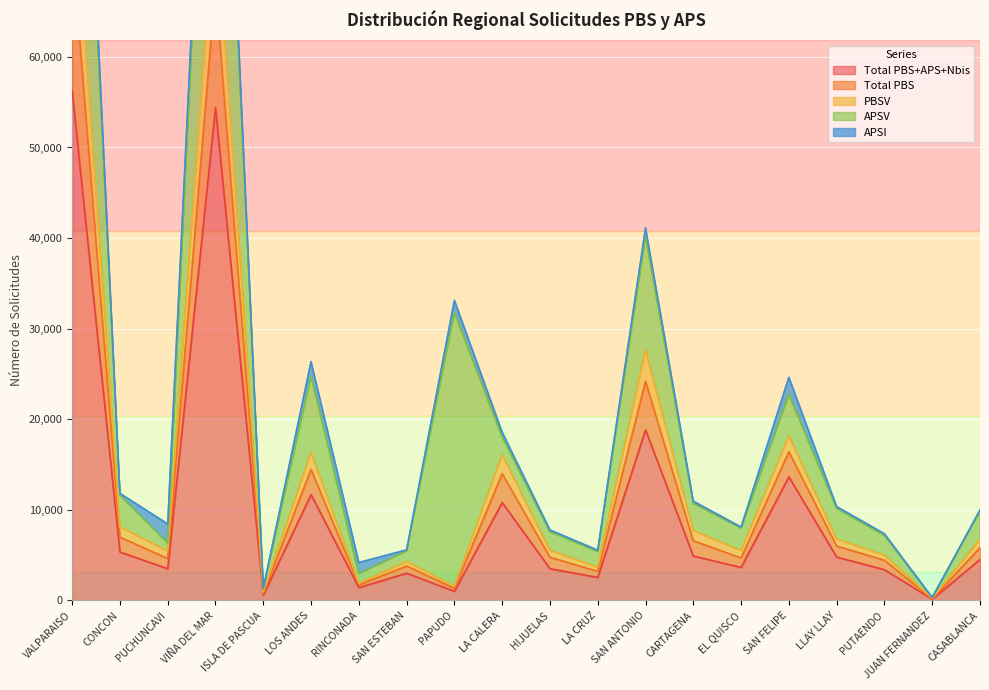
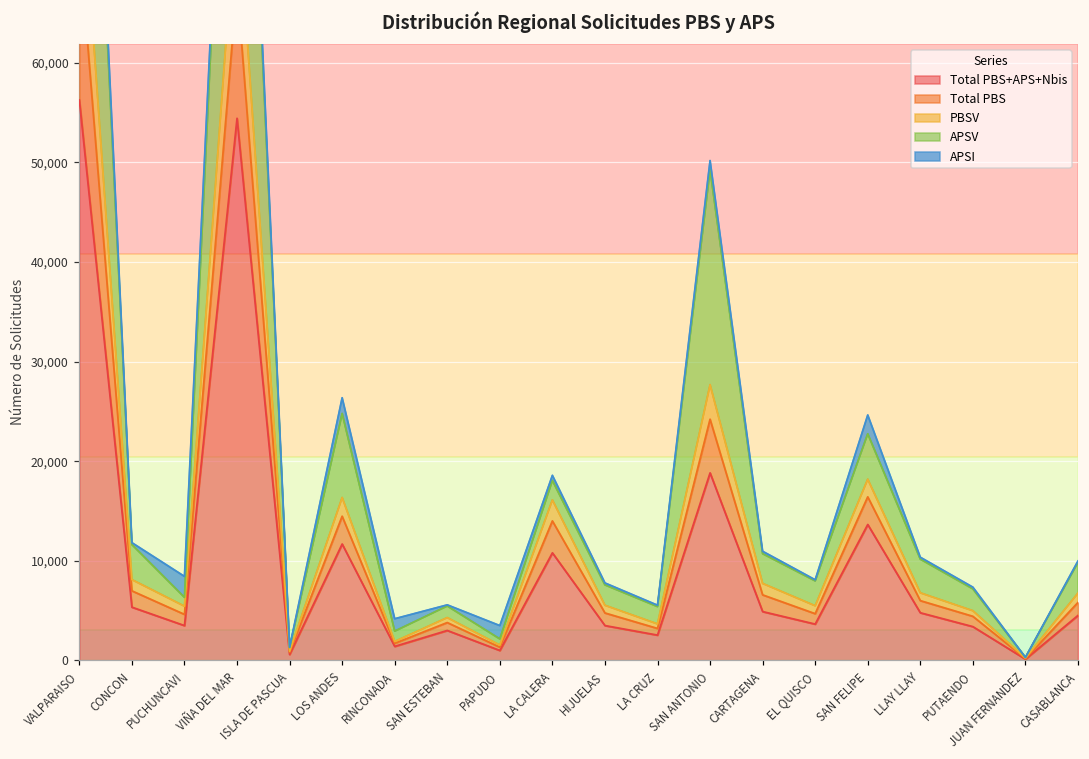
  {
    "APSV": {
      "PUCHUNCAVI": "1,000",
      "LOS ANDES": "8,000",
      "RINCONADA": "1,000",
-     "PAPUDO": "30,000",
+     "PAPUDO": "1,000",
      "LA CALERA": "2,000",
-     "SAN ANTONIO": "13,000",
+     "SAN ANTONIO": "22,000",
      "SAN FELIPE": "5,000"
    },
    "APSI": {
      "PUCHUNCAVI": "2,000",
      "LOS ANDES": "2,000",
      "RINCONADA": "1,000",
      "PAPUDO": "1,000",
      "LA CALERA": "1,000",
      "SAN ANTONIO": "1,000",
      "SAN FELIPE": "2,000"
    }
  }
